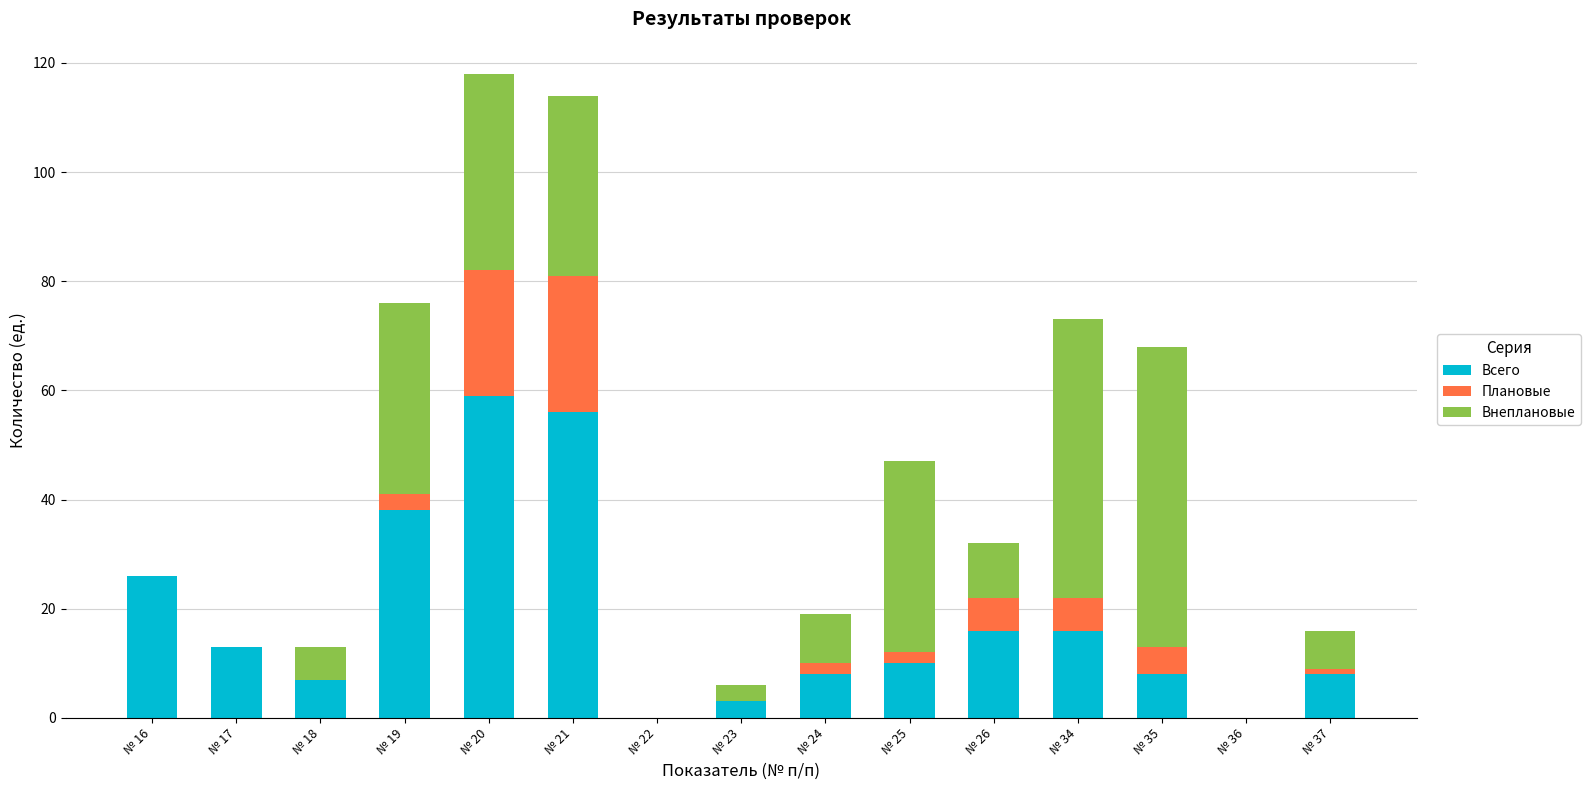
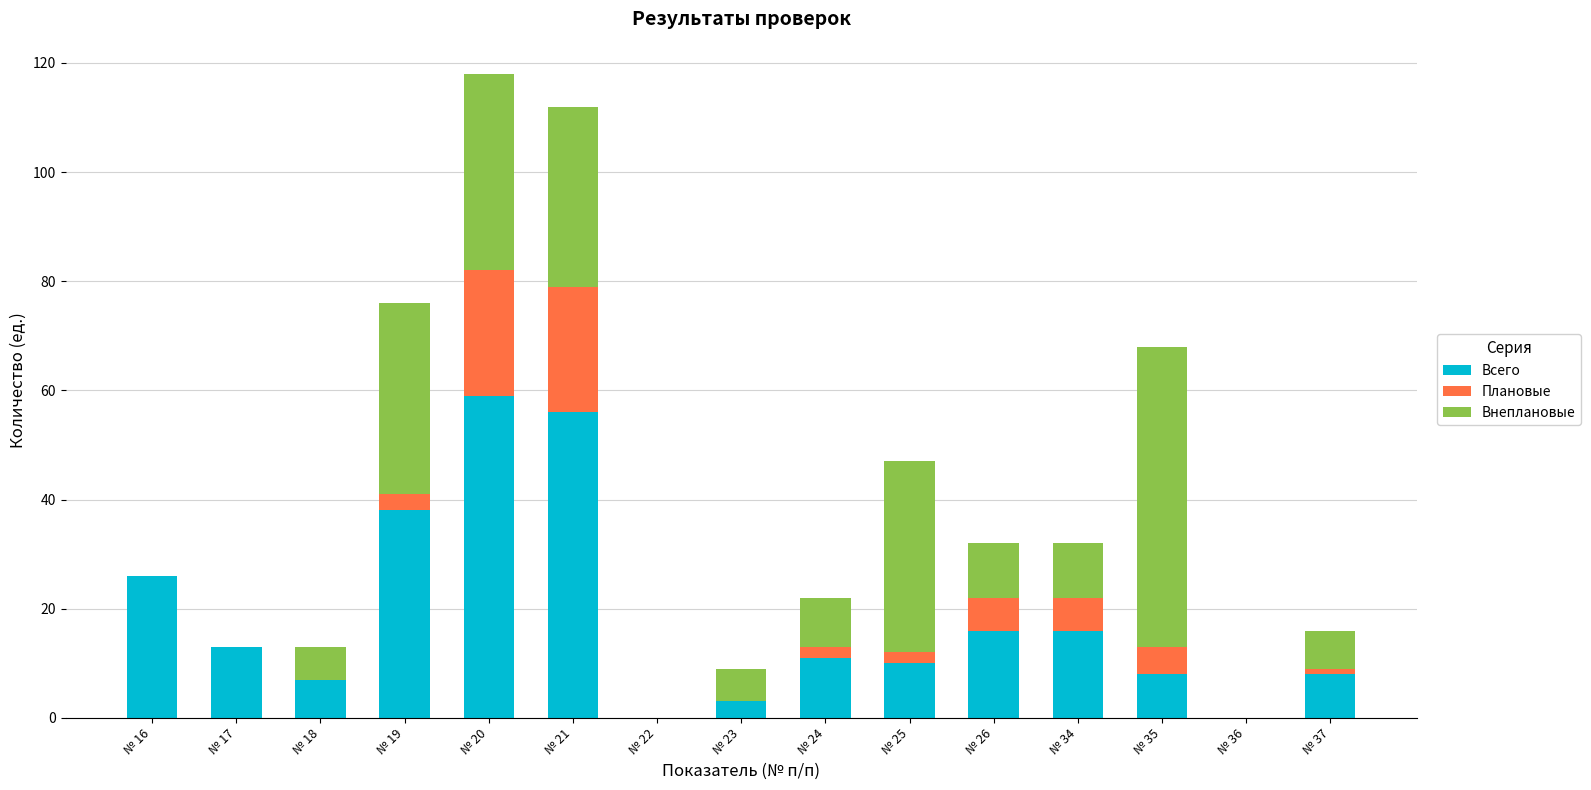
  {
    "Всего": {
      "№ 16": 26,
      "№ 17": 13,
      "№ 18": 7,
      "№ 19": 38,
      "№ 20": 59,
      "№ 21": 56,
      "№ 22": 0,
      "№ 23": 3,
-     "№ 24": 8,
+     "№ 24": 11,
      "№ 25": 10,
      "№ 26": 16,
      "№ 34": 16,
      "№ 35": 8,
      "№ 36": 0,
      "№ 37": 8
    },
    "Плановые": {
      "№ 16": 0,
      "№ 17": 0,
      "№ 18": 0,
      "№ 19": 3,
      "№ 20": 23,
-     "№ 21": 25,
+     "№ 21": 23,
      "№ 22": 0,
      "№ 23": 0,
      "№ 24": 2,
      "№ 25": 2,
      "№ 26": 6,
      "№ 34": 6,
      "№ 35": 5,
      "№ 36": 0,
      "№ 37": 1
    },
    "Внеплановые": {
      "№ 16": 0,
      "№ 17": 0,
      "№ 18": 6,
      "№ 19": 35,
      "№ 20": 36,
      "№ 21": 33,
      "№ 22": 0,
-     "№ 23": 3,
+     "№ 23": 6,
      "№ 24": 9,
      "№ 25": 35,
      "№ 26": 10,
-     "№ 34": 51,
+     "№ 34": 10,
      "№ 35": 55,
      "№ 36": 0,
      "№ 37": 7
    }
  }
